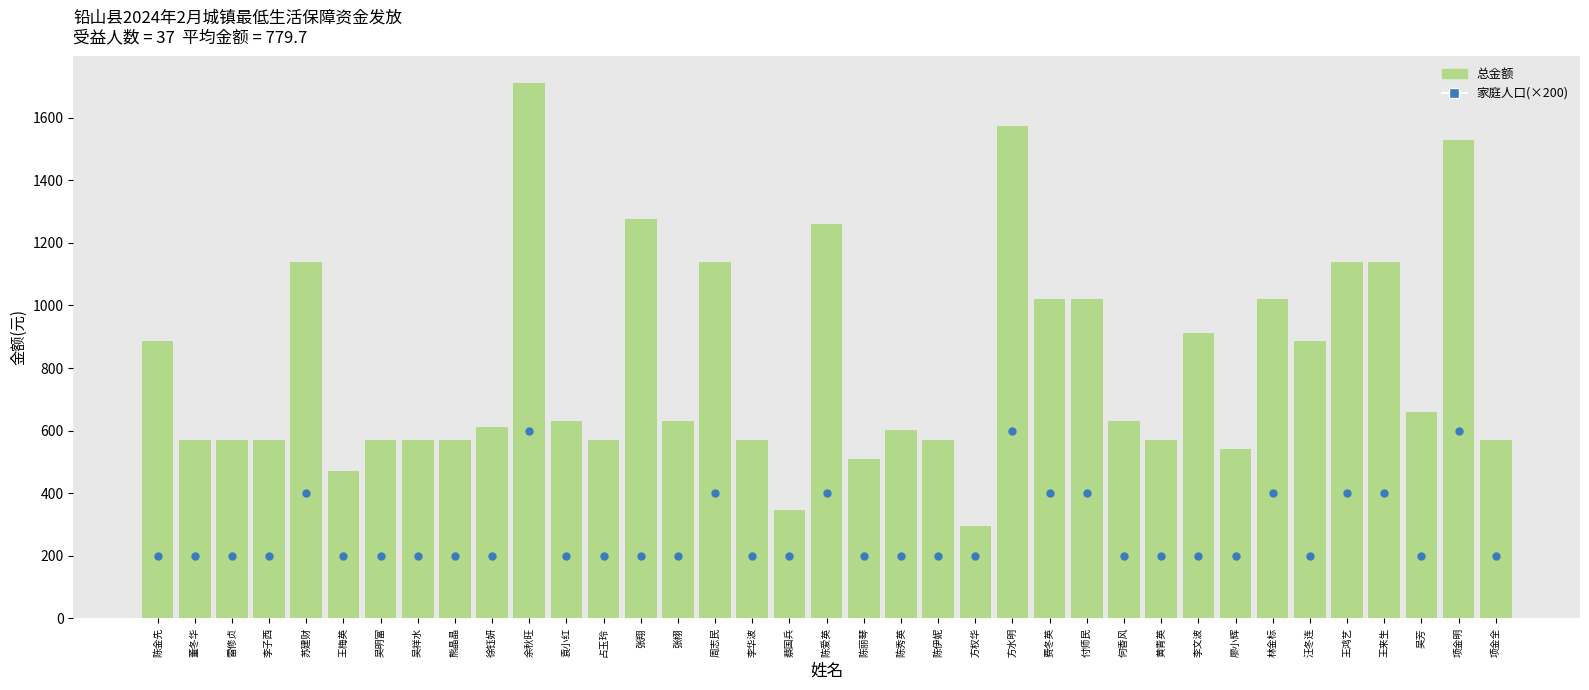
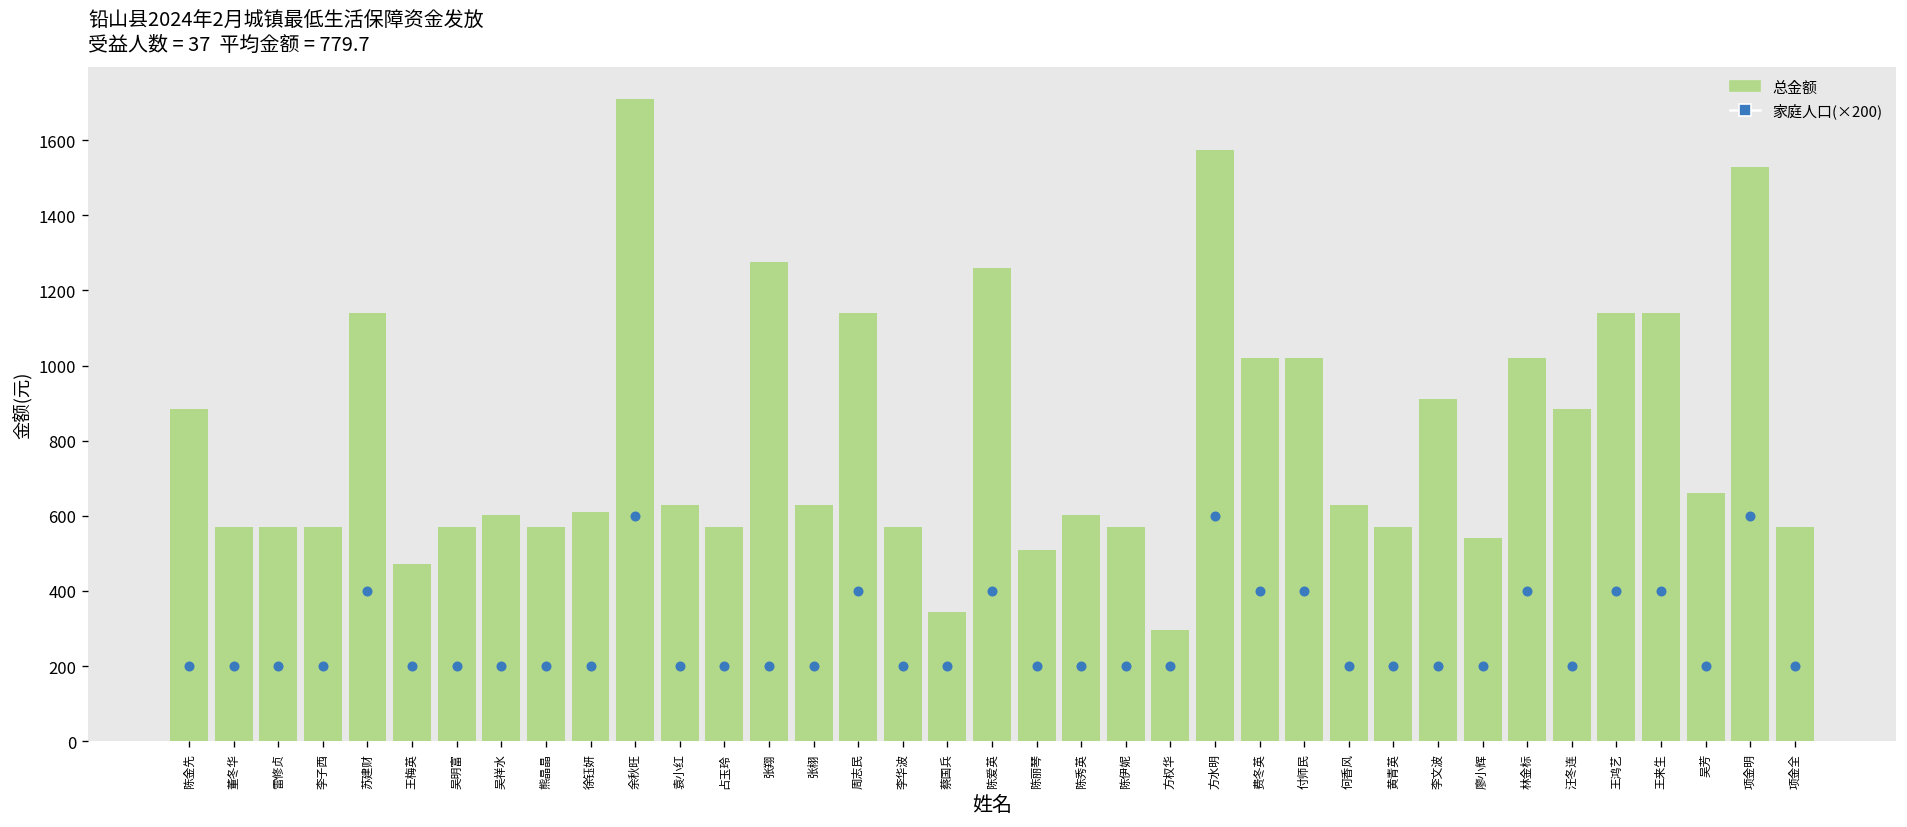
  {
    "总金额": {
      "陈金先": 890,
      "董冬华": 570,
      "雷修贞": 570,
      "李子西": 570,
      "苏建财": 1140,
      "王梅英": 470,
      "吴明富": 570,
-     "吴祥水": 570,
+     "吴祥水": 600,
      "熊晶晶": 570,
      "徐钰妍": 610,
      "余秋旺": 1710,
      "袁小红": 630,
      "占玉玲": 570,
      "张翔": 1280,
      "张栩": 630,
      "周志民": 1140,
      "李华波": 570,
      "蔡国兵": 350,
      "陈爱英": 1260,
      "陈丽琴": 510,
      "陈秀英": 600,
      "陈伊妮": 570,
      "方权华": 300,
      "方水明": 1580,
      "费冬英": 1020,
      "付师民": 1020,
      "何香风": 630,
      "黄青英": 570,
      "李文波": 910,
      "廖小辉": 540,
      "林金标": 1020,
      "汪冬连": 890,
      "王鸿艺": 1140,
      "王来生": 1140,
      "吴芳": 660,
      "项金明": 1530,
      "项金全": 570
    }
  }
